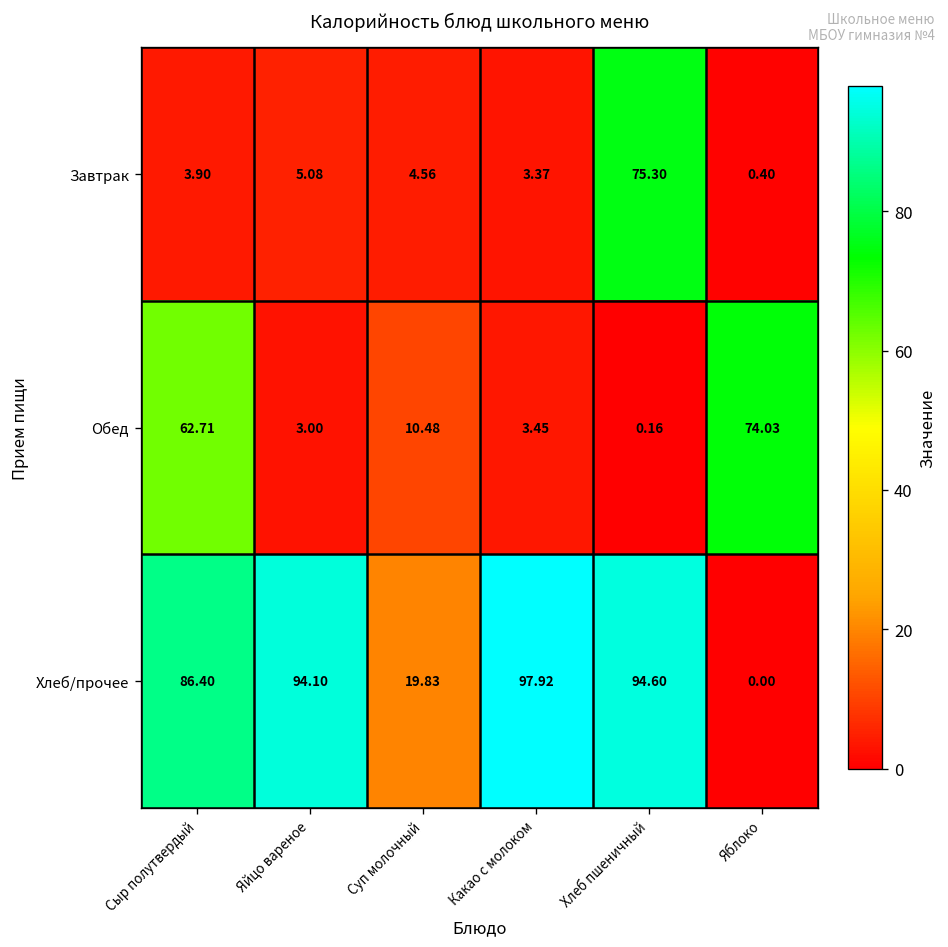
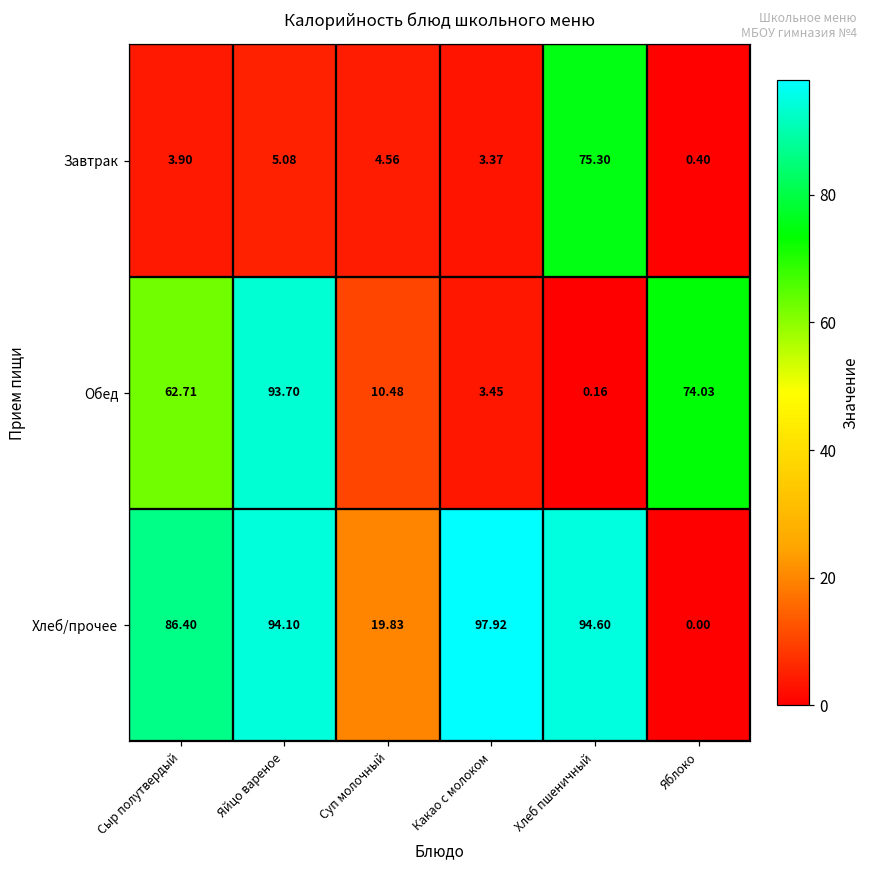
  {
    "Завтрак": {
      "Сыр полутвердый": 3.90,
      "Яйцо вареное": 5.08,
      "Суп молочный": 4.56,
      "Какао с молоком": 3.37,
      "Хлеб пшеничный": 75.30,
      "Яблоко": 0.40
    },
    "Обед": {
      "Сыр полутвердый": 62.71,
-     "Яйцо вареное": 3.00,
+     "Яйцо вареное": 93.70,
      "Суп молочный": 10.48,
      "Какао с молоком": 3.45,
      "Хлеб пшеничный": 0.16,
      "Яблоко": 74.03
    },
    "Хлеб/прочее": {
      "Сыр полутвердый": 86.40,
      "Яйцо вареное": 94.10,
      "Суп молочный": 19.83,
      "Какао с молоком": 97.92,
      "Хлеб пшеничный": 94.60,
      "Яблоко": 0.00
    }
  }
